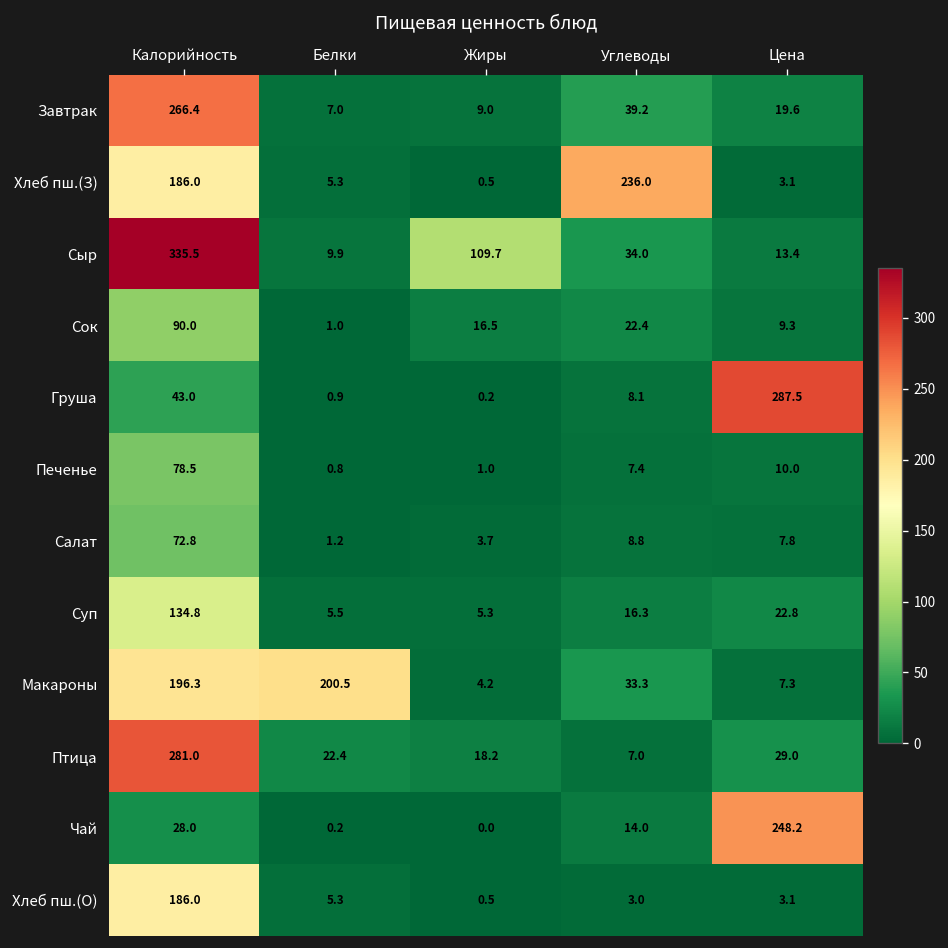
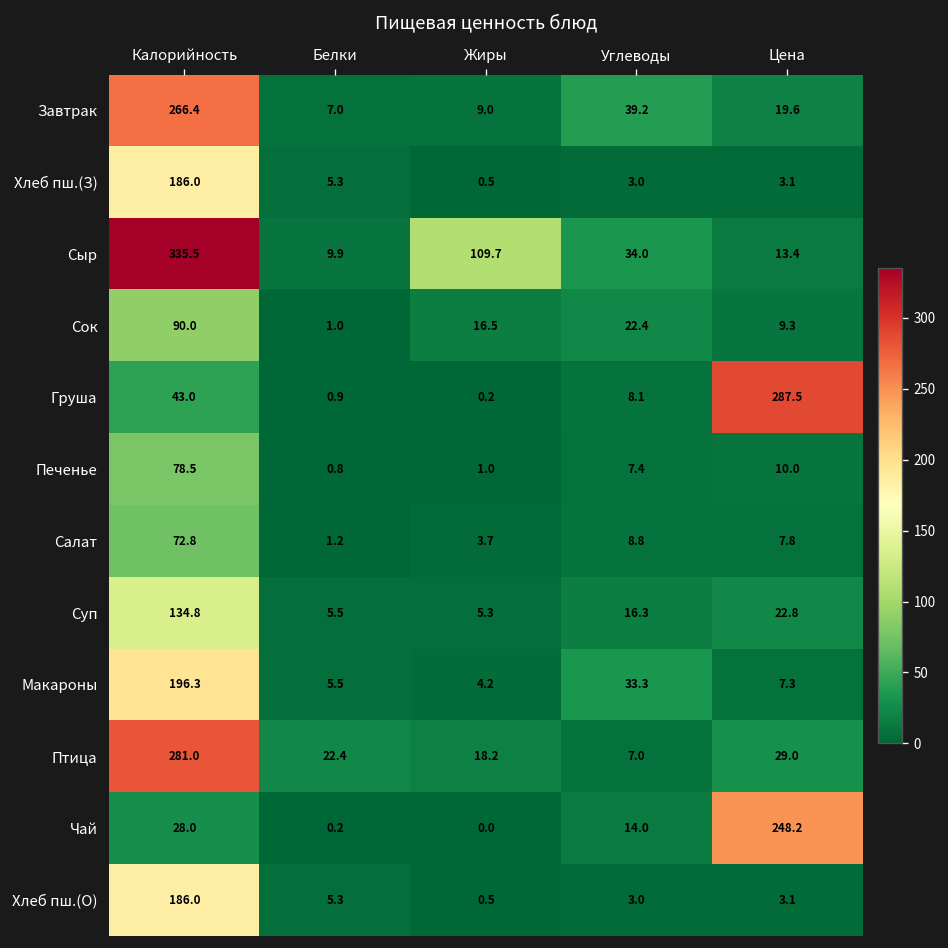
  {
    "Завтрак": {
      "Калорийность": 266.4,
      "Белки": 7.0,
      "Жиры": 9.0,
      "Углеводы": 39.2,
      "Цена": 19.6
    },
    "Хлеб пш.(З)": {
      "Калорийность": 186.0,
      "Белки": 5.3,
      "Жиры": 0.5,
-     "Углеводы": 236.0,
+     "Углеводы": 3.0,
      "Цена": 3.1
    },
    "Сыр": {
      "Калорийность": 335.5,
      "Белки": 9.9,
      "Жиры": 109.7,
      "Углеводы": 34.0,
      "Цена": 13.4
    },
    "Сок": {
      "Калорийность": 90.0,
      "Белки": 1.0,
      "Жиры": 16.5,
      "Углеводы": 22.4,
      "Цена": 9.3
    },
    "Груша": {
      "Калорийность": 43.0,
      "Белки": 0.9,
      "Жиры": 0.2,
      "Углеводы": 8.1,
      "Цена": 287.5
    },
    "Печенье": {
      "Калорийность": 78.5,
      "Белки": 0.8,
      "Жиры": 1.0,
      "Углеводы": 7.4,
      "Цена": 10.0
    },
    "Салат": {
      "Калорийность": 72.8,
      "Белки": 1.2,
      "Жиры": 3.7,
      "Углеводы": 8.8,
      "Цена": 7.8
    },
    "Суп": {
      "Калорийность": 134.8,
      "Белки": 5.5,
      "Жиры": 5.3,
      "Углеводы": 16.3,
      "Цена": 22.8
    },
    "Макароны": {
      "Калорийность": 196.3,
-     "Белки": 200.5,
+     "Белки": 5.5,
      "Жиры": 4.2,
      "Углеводы": 33.3,
      "Цена": 7.3
    },
    "Птица": {
      "Калорийность": 281.0,
      "Белки": 22.4,
      "Жиры": 18.2,
      "Углеводы": 7.0,
      "Цена": 29.0
    },
    "Чай": {
      "Калорийность": 28.0,
      "Белки": 0.2,
      "Жиры": 0.0,
      "Углеводы": 14.0,
      "Цена": 248.2
    },
    "Хлеб пш.(О)": {
      "Калорийность": 186.0,
      "Белки": 5.3,
      "Жиры": 0.5,
      "Углеводы": 3.0,
      "Цена": 3.1
    }
  }
